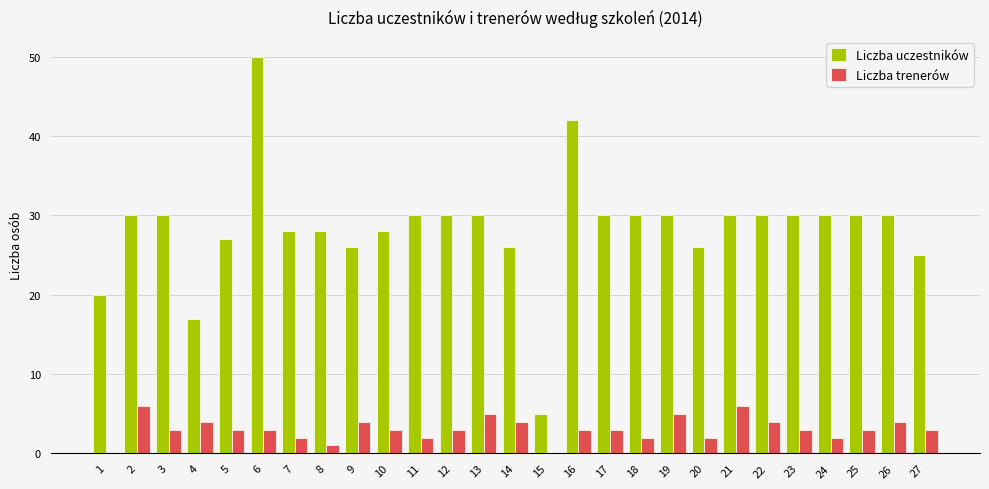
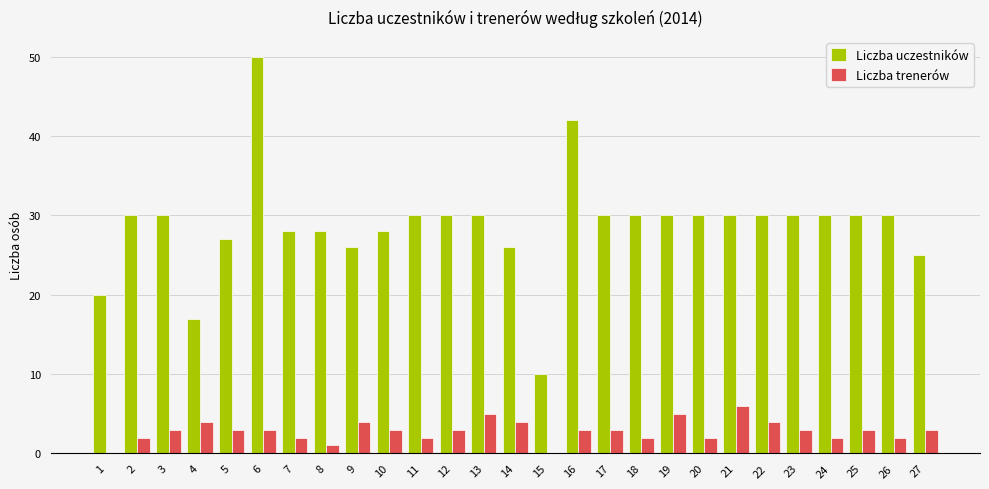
  {
    "Liczba uczestników": {
      "1": 20,
      "2": 30,
      "3": 30,
      "4": 17,
      "5": 27,
      "6": 50,
      "7": 28,
      "8": 28,
      "9": 26,
      "10": 28,
      "11": 30,
      "12": 30,
      "13": 30,
      "14": 26,
-     "15": 5,
+     "15": 10,
      "16": 42,
      "17": 30,
      "18": 30,
      "19": 30,
-     "20": 26,
+     "20": 30,
      "21": 30,
      "22": 30,
      "23": 30,
      "24": 30,
      "25": 30,
      "26": 30,
      "27": 25
    },
    "Liczba trenerów": {
      "1": 0,
-     "2": 6,
+     "2": 2,
      "3": 3,
      "4": 4,
      "5": 3,
      "6": 3,
      "7": 2,
      "8": 1,
      "9": 4,
      "10": 3,
      "11": 2,
      "12": 3,
      "13": 5,
      "14": 4,
      "15": 0,
      "16": 3,
      "17": 3,
      "18": 2,
      "19": 5,
      "20": 2,
      "21": 6,
      "22": 4,
      "23": 3,
      "24": 2,
      "25": 3,
-     "26": 4,
+     "26": 2,
      "27": 3
    }
  }
